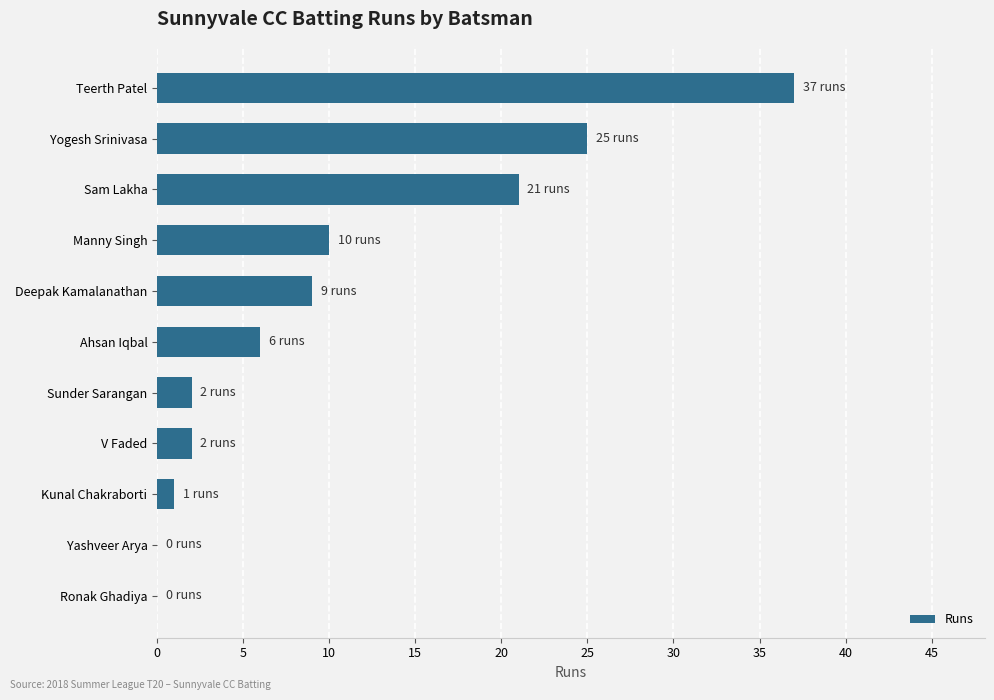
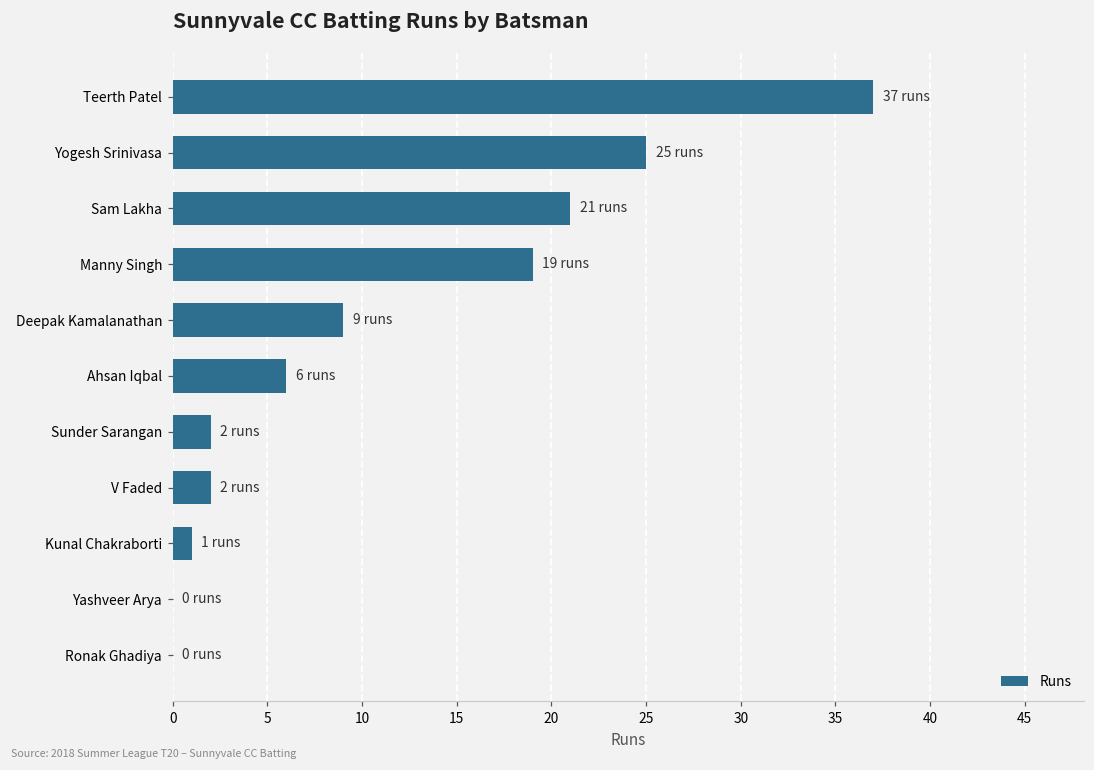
  {
    "Teerth Patel": 37,
    "Yogesh Srinivasa": 25,
    "Sam Lakha": 21,
-   "Manny Singh": 10,
+   "Manny Singh": 19,
    "Deepak Kamalanathan": 9,
    "Ahsan Iqbal": 6,
    "Sunder Sarangan": 2,
    "V Faded": 2,
    "Kunal Chakraborti": 1,
    "Yashveer Arya": 0,
    "Ronak Ghadiya": 0
  }
